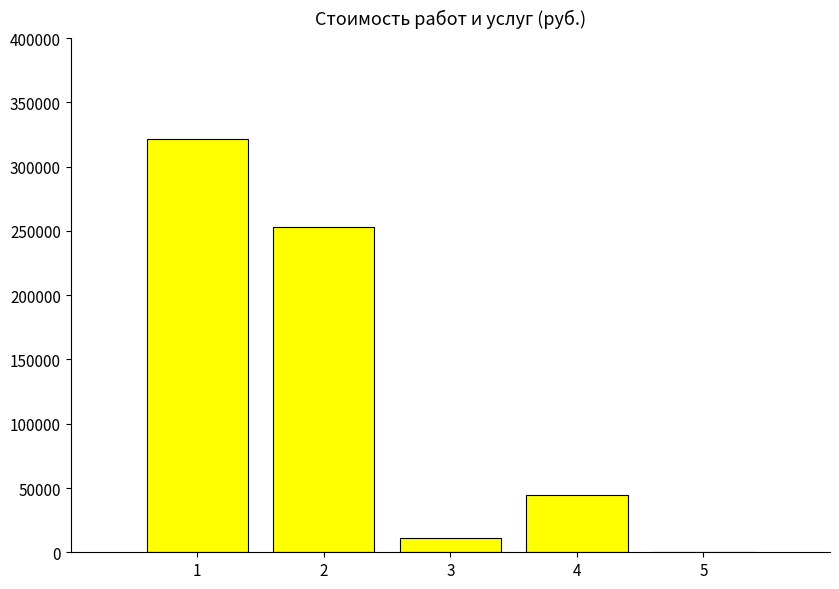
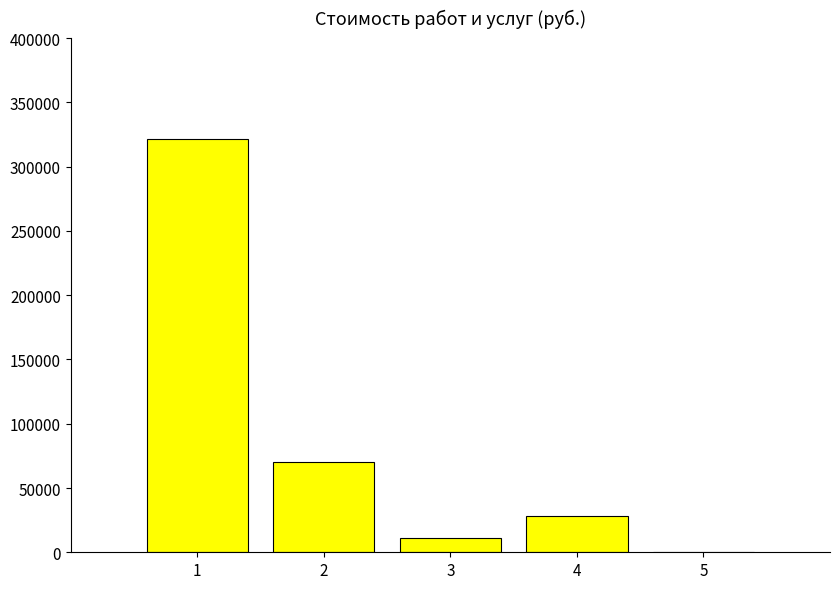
  {
    "1": 322000,
-   "2": 253000,
+   "2": 71000,
    "3": 11000,
-   "4": 45000,
+   "4": 28000,
    "5": 0
  }
